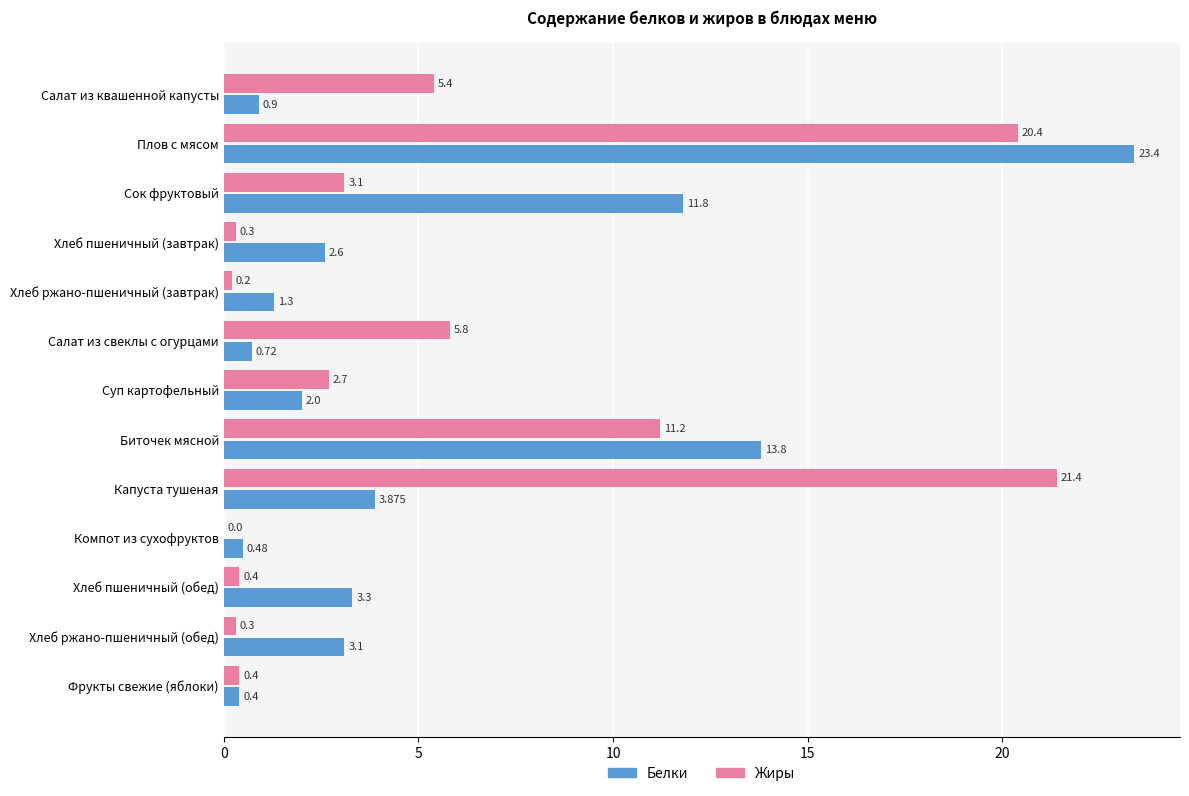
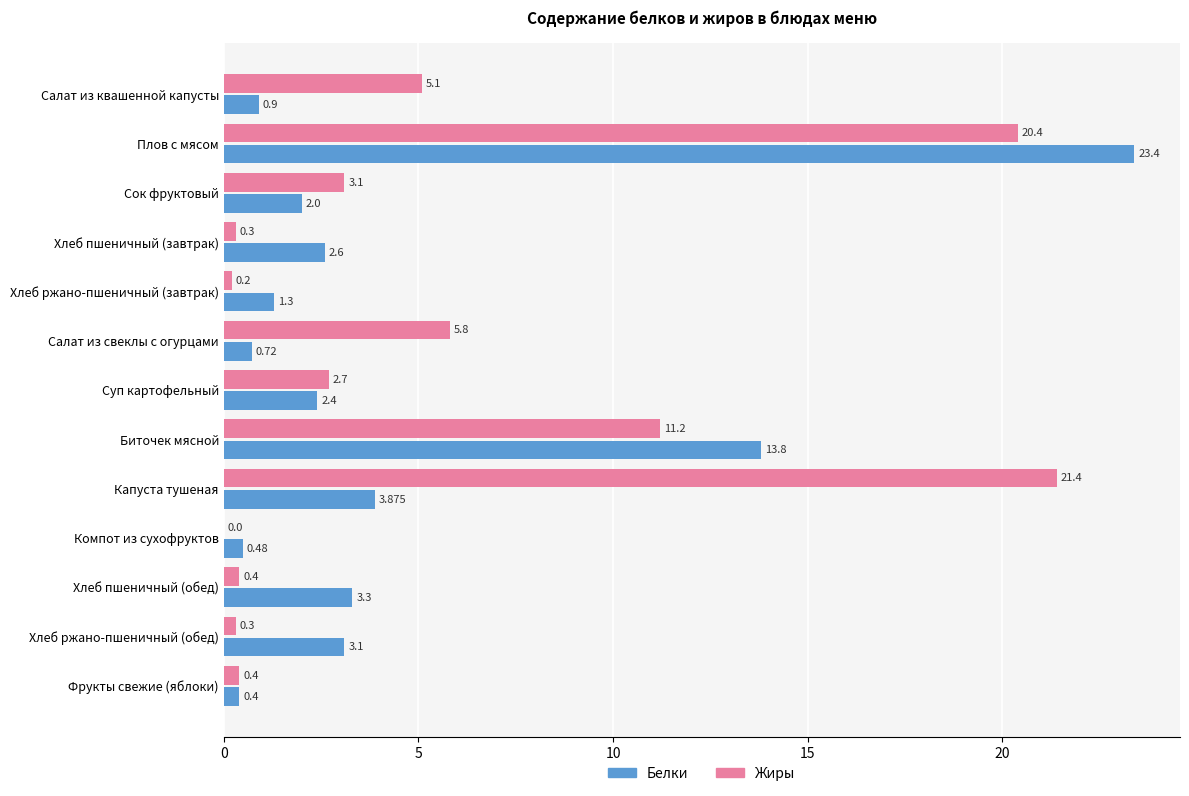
  {
    "Белки": {
      "Салат из квашенной капусты": 0.9,
      "Плов с мясом": 23.4,
-     "Сок фруктовый": 11.8,
+     "Сок фруктовый": 2.0,
      "Хлеб пшеничный (завтрак)": 2.6,
      "Хлеб ржано-пшеничный (завтрак)": 1.3,
      "Салат из свеклы с огурцами": 0.72,
-     "Суп картофельный": 2.0,
+     "Суп картофельный": 2.4,
      "Биточек мясной": 13.8,
      "Капуста тушеная": 3.875,
      "Компот из сухофруктов": 0.48,
      "Хлеб пшеничный (обед)": 3.3,
      "Хлеб ржано-пшеничный (обед)": 3.1,
      "Фрукты свежие (яблоки)": 0.4
    },
    "Жиры": {
-     "Салат из квашенной капусты": 5.4,
+     "Салат из квашенной капусты": 5.1,
      "Плов с мясом": 20.4,
      "Сок фруктовый": 3.1,
      "Хлеб пшеничный (завтрак)": 0.3,
      "Хлеб ржано-пшеничный (завтрак)": 0.2,
      "Салат из свеклы с огурцами": 5.8,
      "Суп картофельный": 2.7,
      "Биточек мясной": 11.2,
      "Капуста тушеная": 21.4,
      "Компот из сухофруктов": 0.0,
      "Хлеб пшеничный (обед)": 0.4,
      "Хлеб ржано-пшеничный (обед)": 0.3,
      "Фрукты свежие (яблоки)": 0.4
    }
  }
